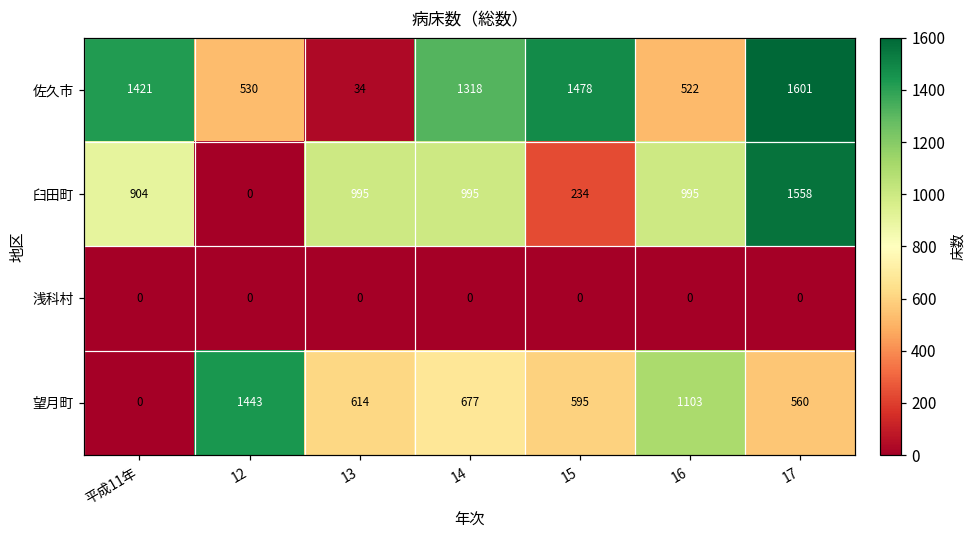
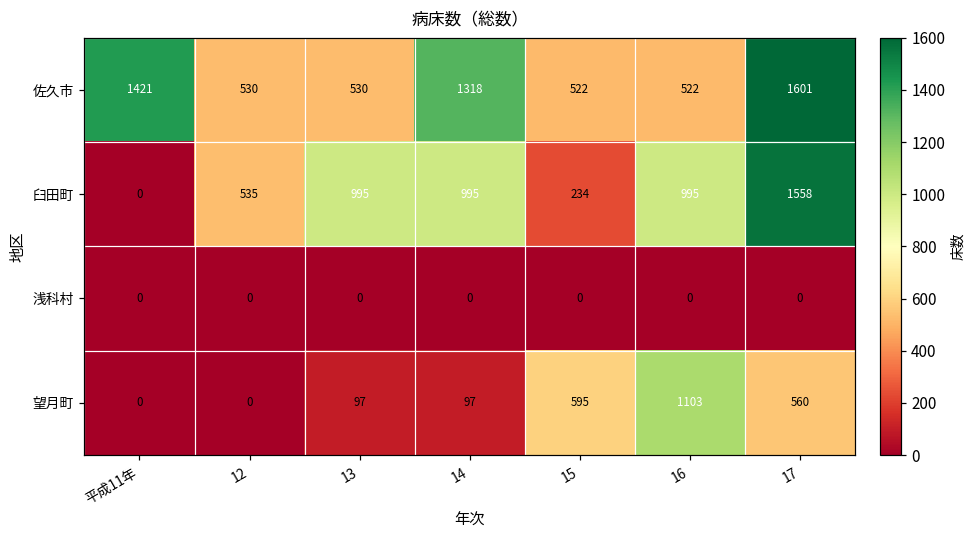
  {
    "佐久市": {
      "平成11年": 1421,
      "12": 530,
-     "13": 34,
+     "13": 530,
      "14": 1318,
-     "15": 1478,
+     "15": 522,
      "16": 522,
      "17": 1601
    },
    "臼田町": {
-     "平成11年": 904,
-     "12": 0,
+     "平成11年": 0,
+     "12": 535,
      "13": 995,
      "14": 995,
      "15": 234,
      "16": 995,
      "17": 1558
    },
    "浅科村": {
      "平成11年": 0,
      "12": 0,
      "13": 0,
      "14": 0,
      "15": 0,
      "16": 0,
      "17": 0
    },
    "望月町": {
      "平成11年": 0,
-     "12": 1443,
-     "13": 614,
-     "14": 677,
+     "12": 0,
+     "13": 97,
+     "14": 97,
      "15": 595,
      "16": 1103,
      "17": 560
    }
  }
